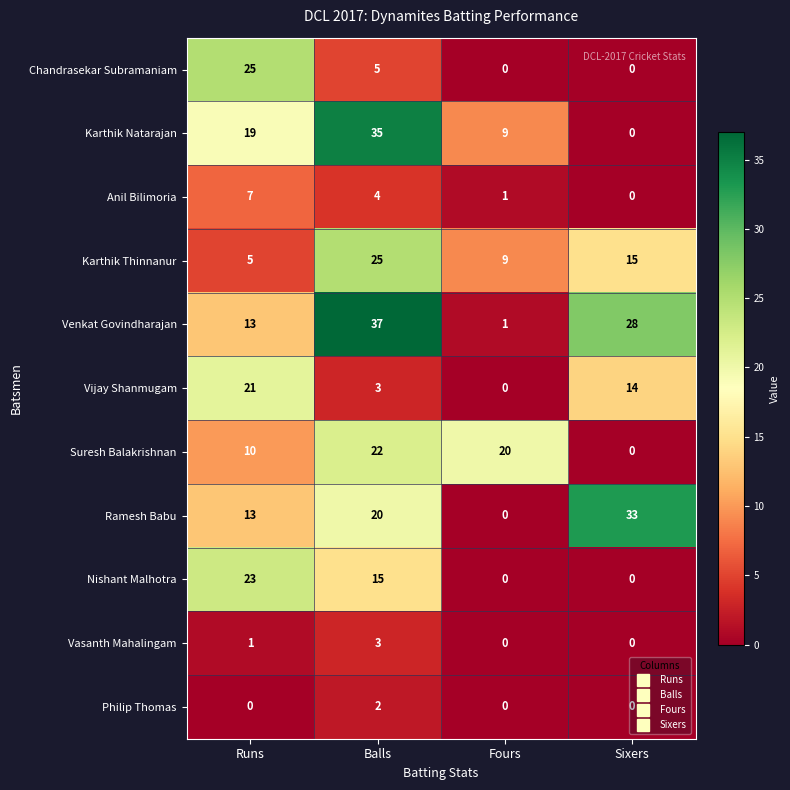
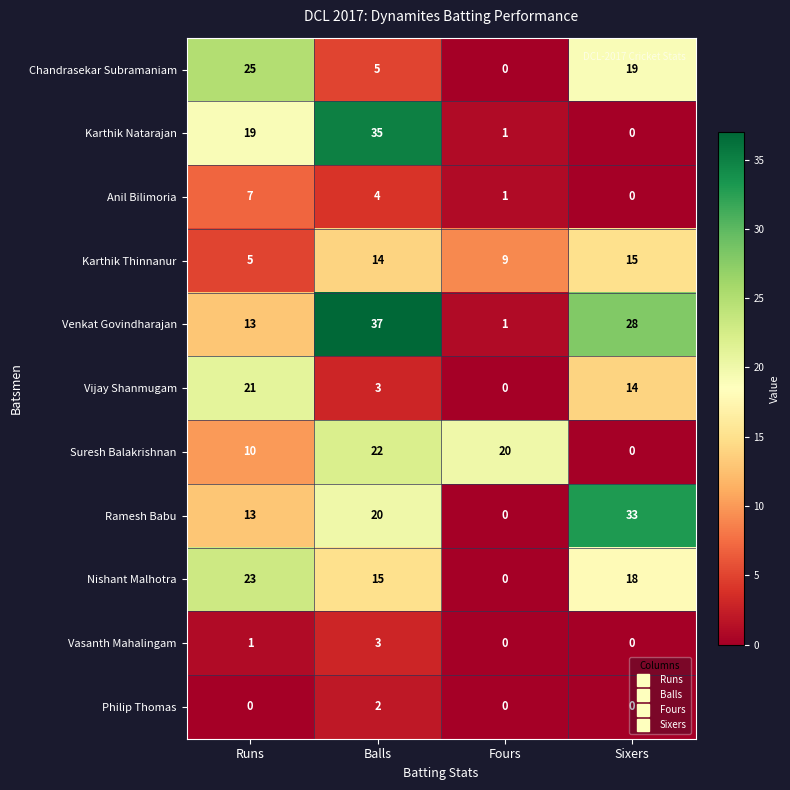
  {
    "Chandrasekar Subramaniam": {
      "Runs": 25,
      "Balls": 5,
      "Fours": 0,
-     "Sixers": 0
+     "Sixers": 19
    },
    "Karthik Natarajan": {
      "Runs": 19,
      "Balls": 35,
-     "Fours": 9,
+     "Fours": 1,
      "Sixers": 0
    },
    "Anil Bilimoria": {
      "Runs": 7,
      "Balls": 4,
      "Fours": 1,
      "Sixers": 0
    },
    "Karthik Thinnanur": {
      "Runs": 5,
-     "Balls": 25,
+     "Balls": 14,
      "Fours": 9,
      "Sixers": 15
    },
    "Venkat Govindharajan": {
      "Runs": 13,
      "Balls": 37,
      "Fours": 1,
      "Sixers": 28
    },
    "Vijay Shanmugam": {
      "Runs": 21,
      "Balls": 3,
      "Fours": 0,
      "Sixers": 14
    },
    "Suresh Balakrishnan": {
      "Runs": 10,
      "Balls": 22,
      "Fours": 20,
      "Sixers": 0
    },
    "Ramesh Babu": {
      "Runs": 13,
      "Balls": 20,
      "Fours": 0,
      "Sixers": 33
    },
    "Nishant Malhotra": {
      "Runs": 23,
      "Balls": 15,
      "Fours": 0,
-     "Sixers": 0
+     "Sixers": 18
    },
    "Vasanth Mahalingam": {
      "Runs": 1,
      "Balls": 3,
      "Fours": 0,
      "Sixers": 0
    },
    "Philip Thomas": {
      "Runs": 0,
      "Balls": 2,
      "Fours": 0
    }
  }
